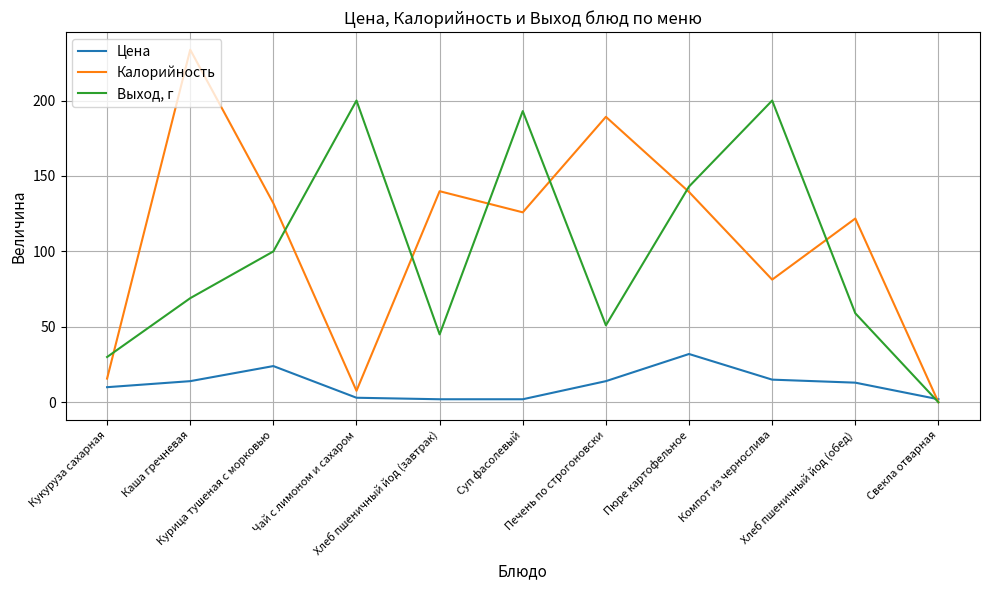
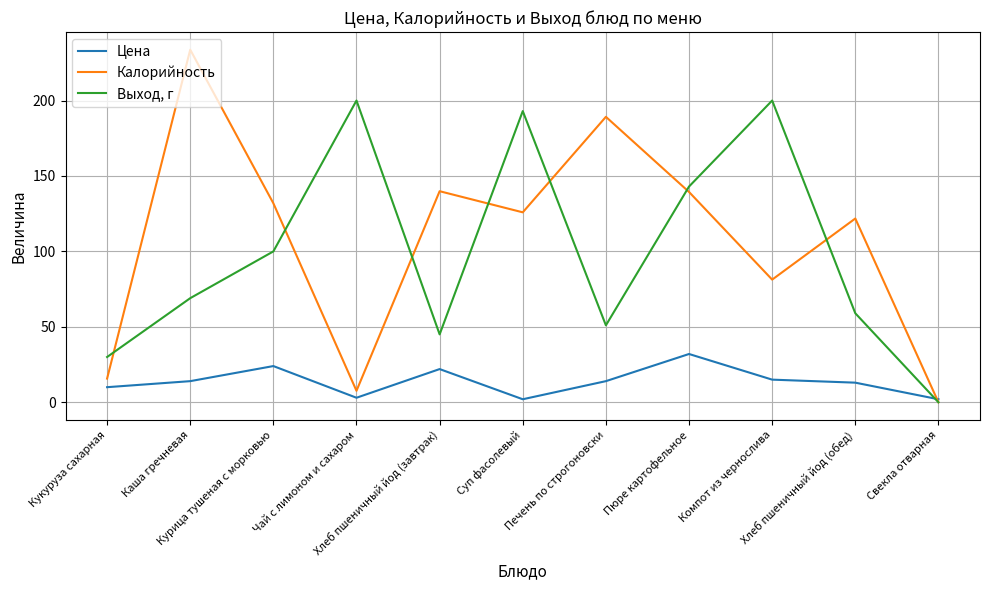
  {
    "Цена": {
      "Кукуруза сахарная": 10,
      "Каша гречневая": 14,
      "Курица тушеная с морковью": 24,
      "Чай с лимоном и сахаром": 3,
-     "Хлеб пшеничный йод (завтрак)": 2,
+     "Хлеб пшеничный йод (завтрак)": 22,
      "Суп фасолевый": 2,
      "Печень по строгоновски": 14,
      "Пюре картофельное": 32,
      "Компот из чернослива": 15,
      "Хлеб пшеничный йод (обед)": 13,
      "Свекла отварная": 2
    },
    "Калорийность": {
      "Кукуруза сахарная": 16,
      "Курица тушеная с морковью": 132,
      "Чай с лимоном и сахаром": 8,
      "Хлеб пшеничный йод (завтрак)": 140,
      "Суп фасолевый": 126,
      "Печень по строгоновски": 189,
      "Пюре картофельное": 139,
      "Компот из чернослива": 81,
      "Хлеб пшеничный йод (обед)": 122
    },
    "Выход, г": {
      "Кукуруза сахарная": 30,
      "Каша гречневая": 69,
      "Курица тушеная с морковью": 100,
      "Чай с лимоном и сахаром": 200,
      "Хлеб пшеничный йод (завтрак)": 45,
      "Суп фасолевый": 193,
      "Печень по строгоновски": 51,
      "Пюре картофельное": 143,
      "Компот из чернослива": 200,
      "Хлеб пшеничный йод (обед)": 59
    }
  }
